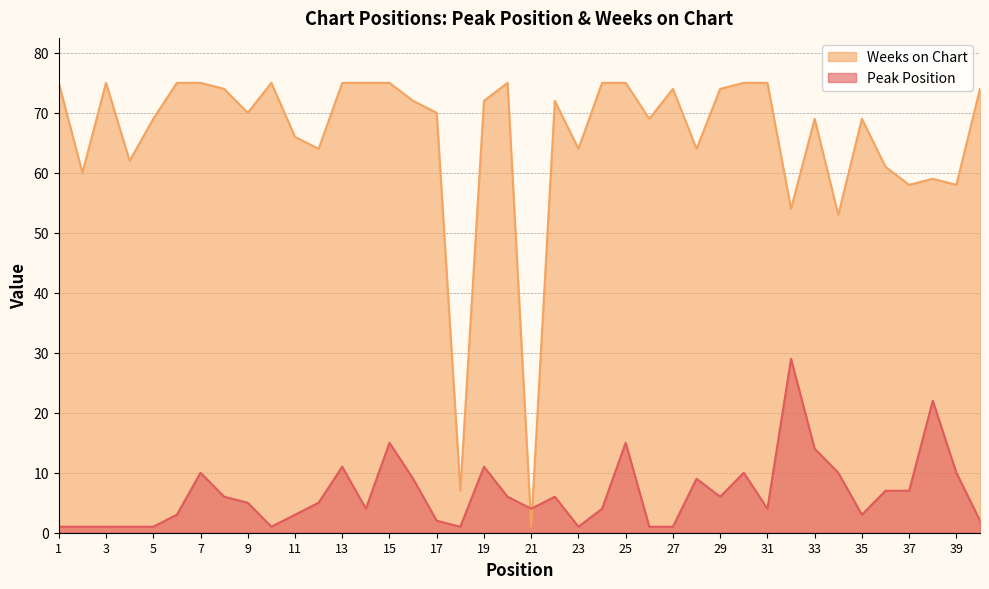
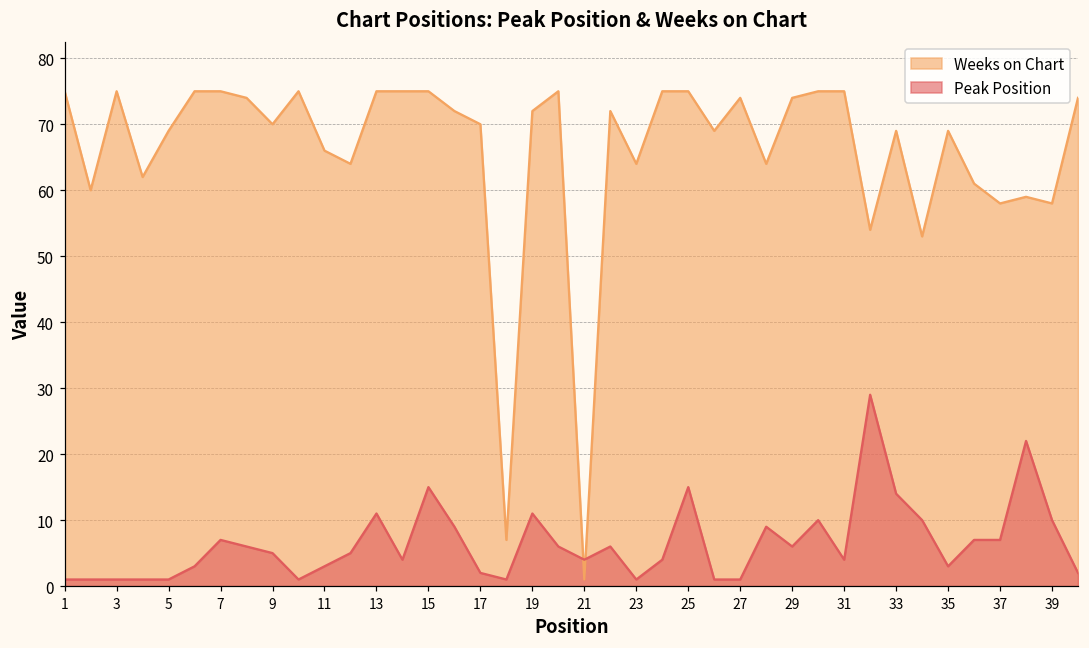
  {
    "Weeks on Chart": {
      "1": 75,
      "3": 75,
      "5": 69,
      "7": 75,
      "9": 70,
      "11": 66,
      "13": 75,
      "15": 75,
      "17": 70,
      "19": 72,
      "21": 1,
      "23": 64,
      "25": 75,
      "27": 74,
      "29": 74,
      "31": 75,
      "33": 69,
      "35": 69,
      "37": 58,
      "39": 58
    },
    "Peak Position": {
      "1": 1,
      "3": 1,
      "5": 1,
-     "7": 10,
+     "7": 7,
      "9": 5,
      "11": 3,
      "13": 11,
      "15": 15,
      "17": 2,
      "19": 11,
      "21": 4,
      "23": 1,
      "25": 15,
      "27": 1,
      "29": 6,
      "31": 4,
      "33": 14,
      "35": 3,
      "37": 7,
      "39": 10
    }
  }
